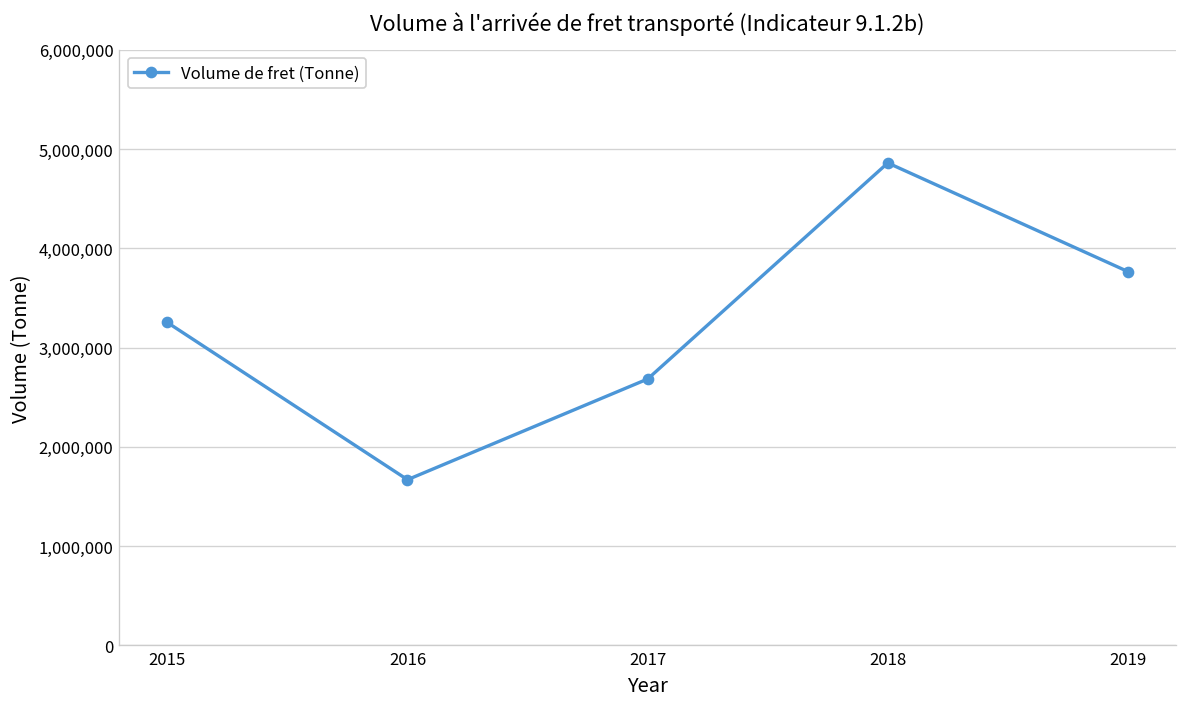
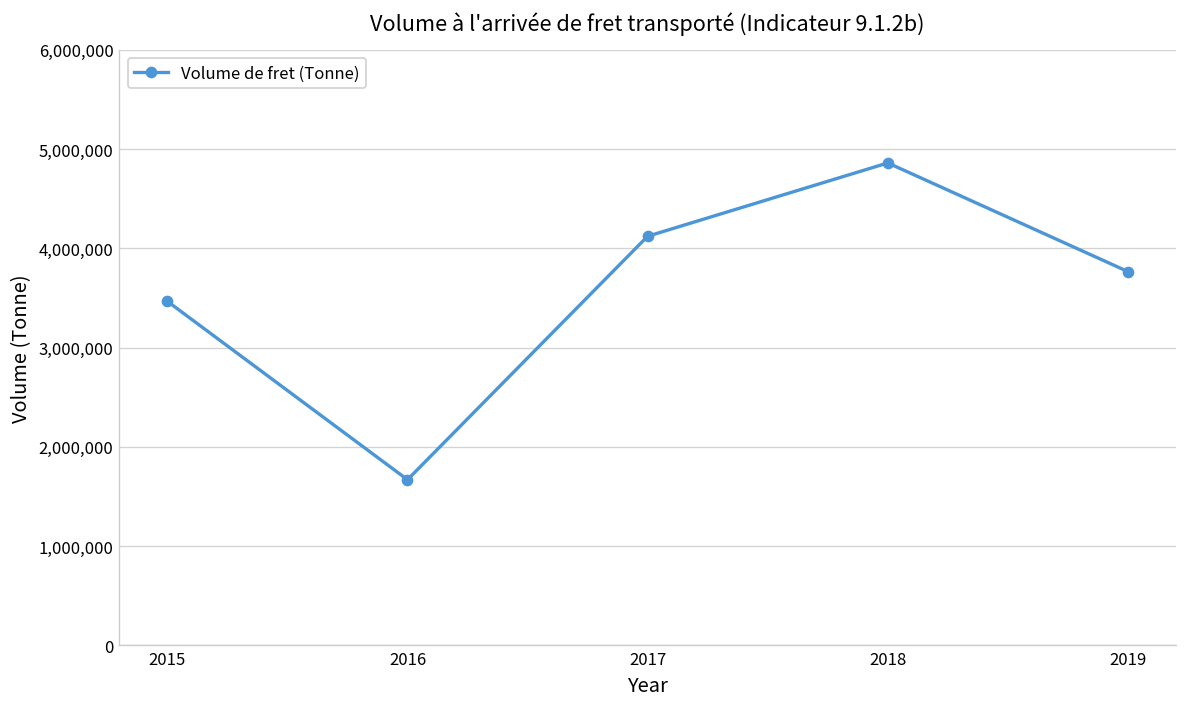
  {
-   "2015": "3,300,000",
+   "2015": "3,500,000",
    "2016": "1,700,000",
-   "2017": "2,700,000",
+   "2017": "4,100,000",
    "2018": "4,900,000",
    "2019": "3,800,000"
  }
